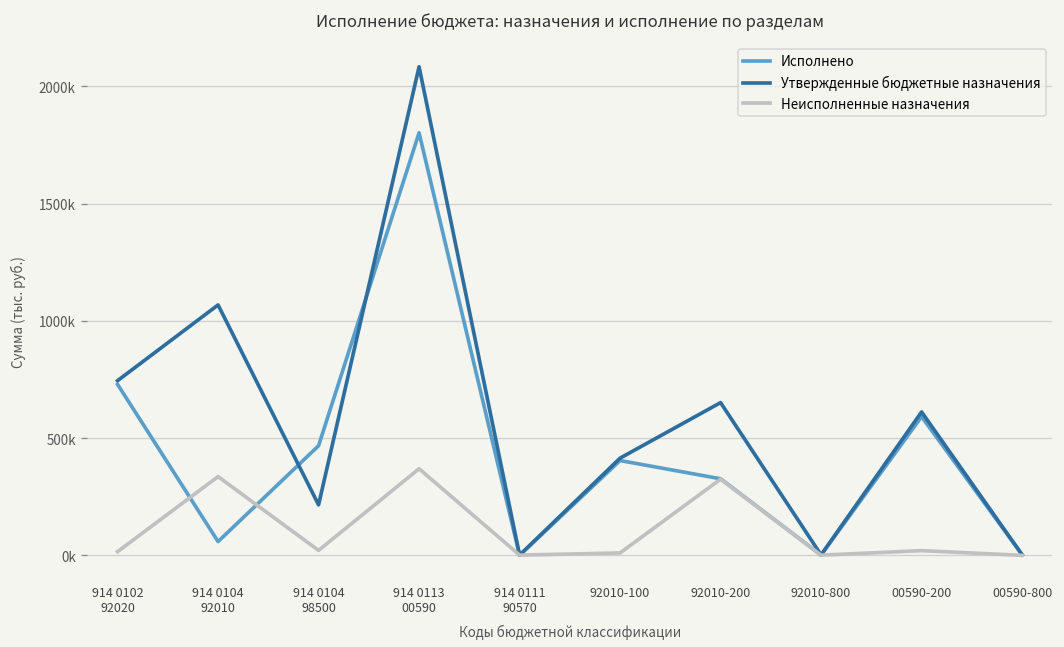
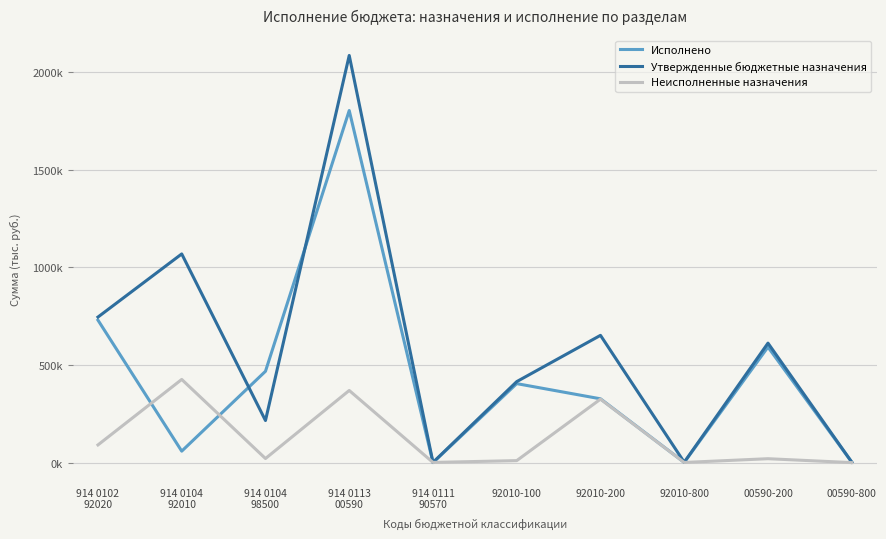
  {
    "Исполнено": {
      "914 0102 92020": 730000,
      "914 0104 92010": 60000,
      "914 0104 98500": 470000,
      "914 0113 00590": 1800000,
      "00590-200": 590000
    },
    "Утвержденные бюджетные назначения": {
      "914 0102 92020": 750000,
      "914 0104 92010": 1070000,
      "914 0104 98500": 220000,
      "914 0113 00590": 2080000,
      "92010-200": 650000,
      "00590-200": 610000
    },
    "Неисполненные назначения": {
-     "914 0102 92020": 20000,
-     "914 0104 92010": 340000,
+     "914 0102 92020": 90000,
+     "914 0104 92010": 430000,
      "914 0104 98500": 20000,
      "914 0113 00590": 370000,
      "92010-100": 10000,
      "00590-200": 20000
    }
  }
